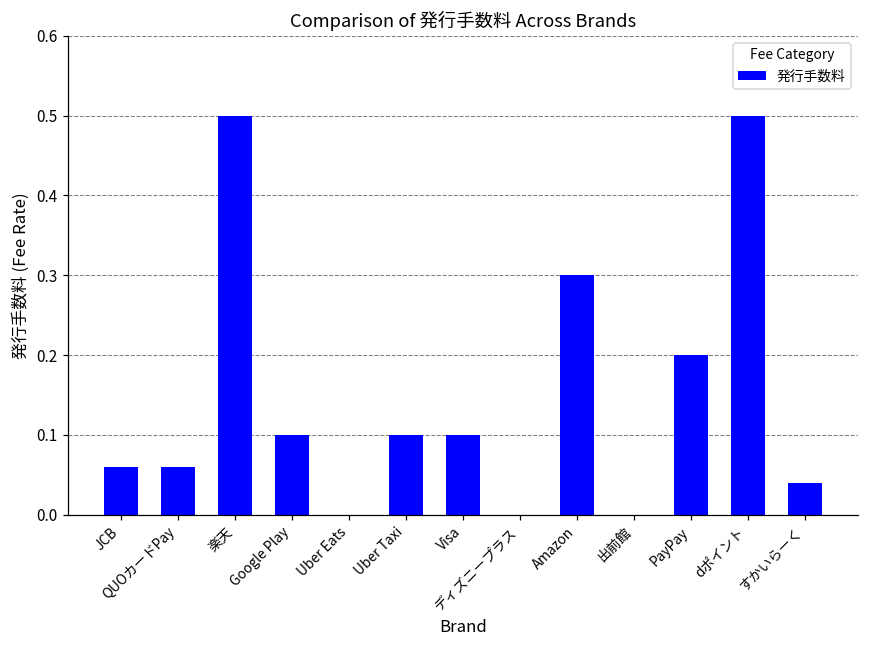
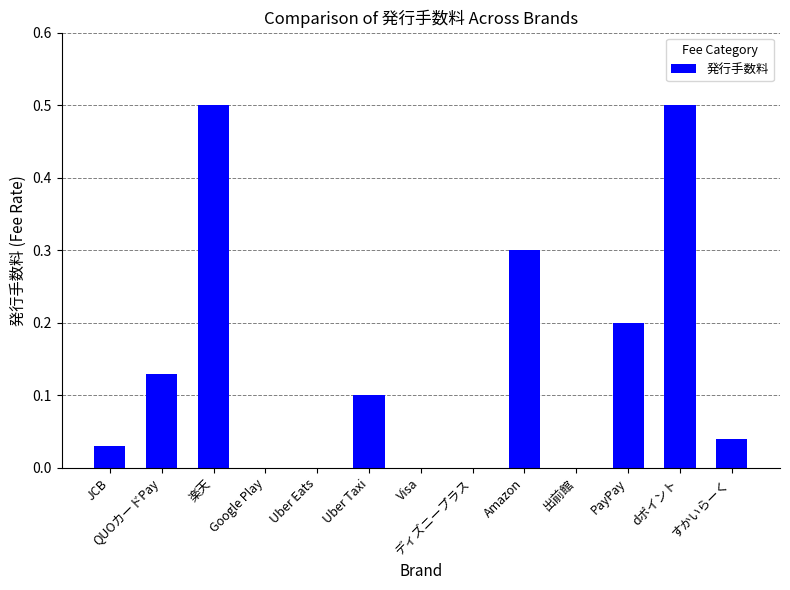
  {
-   "JCB": 0.06,
-   "QUOカードPay": 0.06,
+   "JCB": 0.03,
+   "QUOカードPay": 0.13,
    "楽天": 0.50,
-   "Google Play": 0.1,
+   "Google Play": 0.0,
    "Uber Eats": 0.00,
    "Uber Taxi": 0.10,
-   "Visa": 0.1,
+   "Visa": 0.0,
    "ディズニープラス": 0.00,
    "Amazon": 0.30,
    "出前館": 0.00,
    "PayPay": 0.20,
    "dポイント": 0.50,
    "すかいらーく": 0.04
  }
